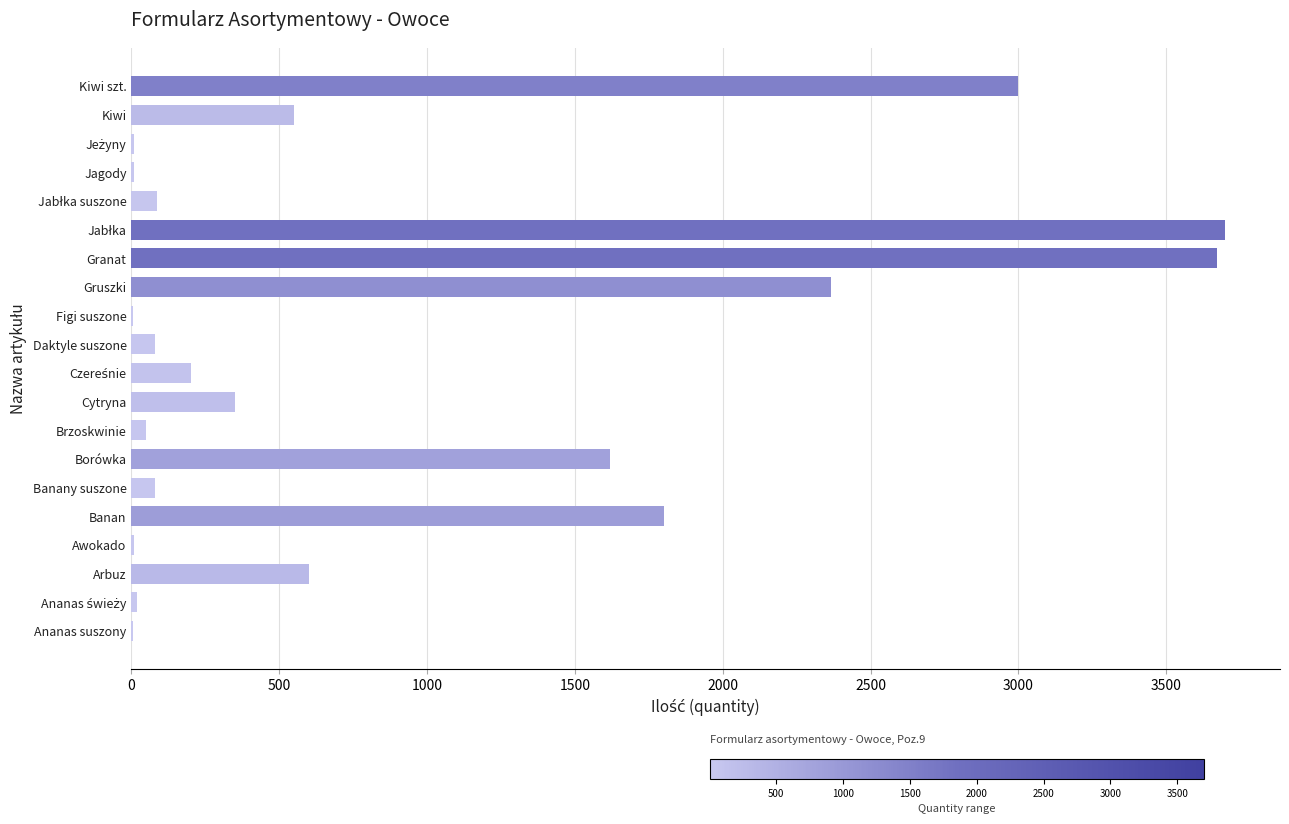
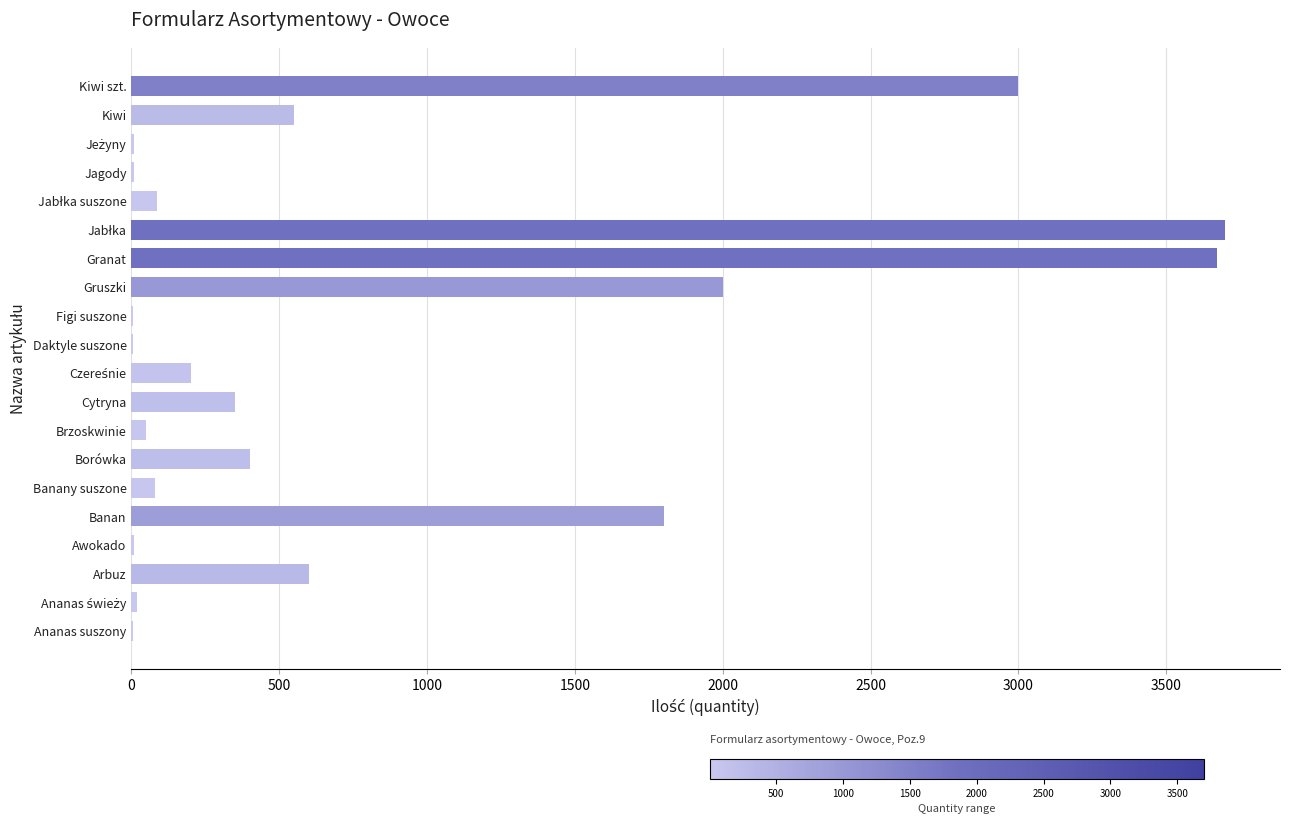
  {
    "Kiwi szt.": 3000,
    "Kiwi": 550,
    "Jeżyny": 10,
    "Jagody": 10,
    "Jabłka suszone": 90,
    "Jabłka": 3700,
    "Granat": 3670,
-   "Gruszki": 2370,
-   "Daktyle suszone": 80,
+   "Gruszki": 2000,
+   "Daktyle suszone": 10,
    "Czereśnie": 200,
    "Cytryna": 350,
    "Brzoskwinie": 50,
-   "Borówka": 1620,
+   "Borówka": 400,
    "Banany suszone": 80,
    "Banan": 1800,
    "Awokado": 10,
    "Arbuz": 600,
    "Ananas świeży": 20
  }
